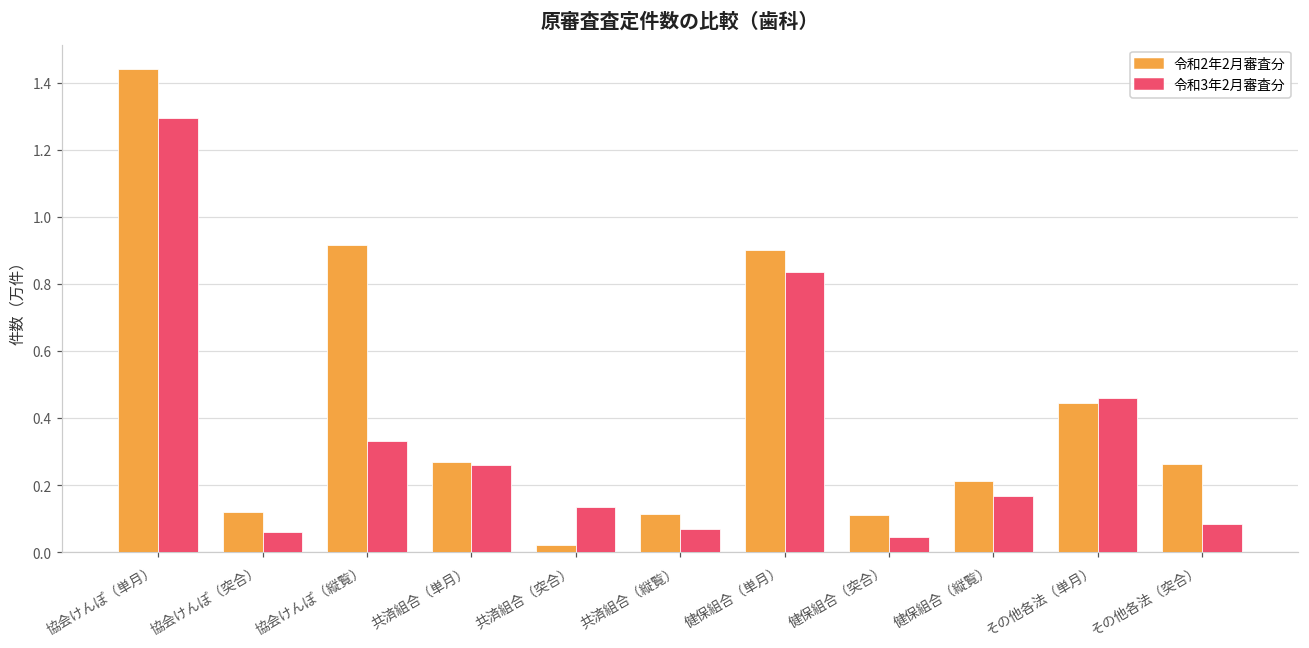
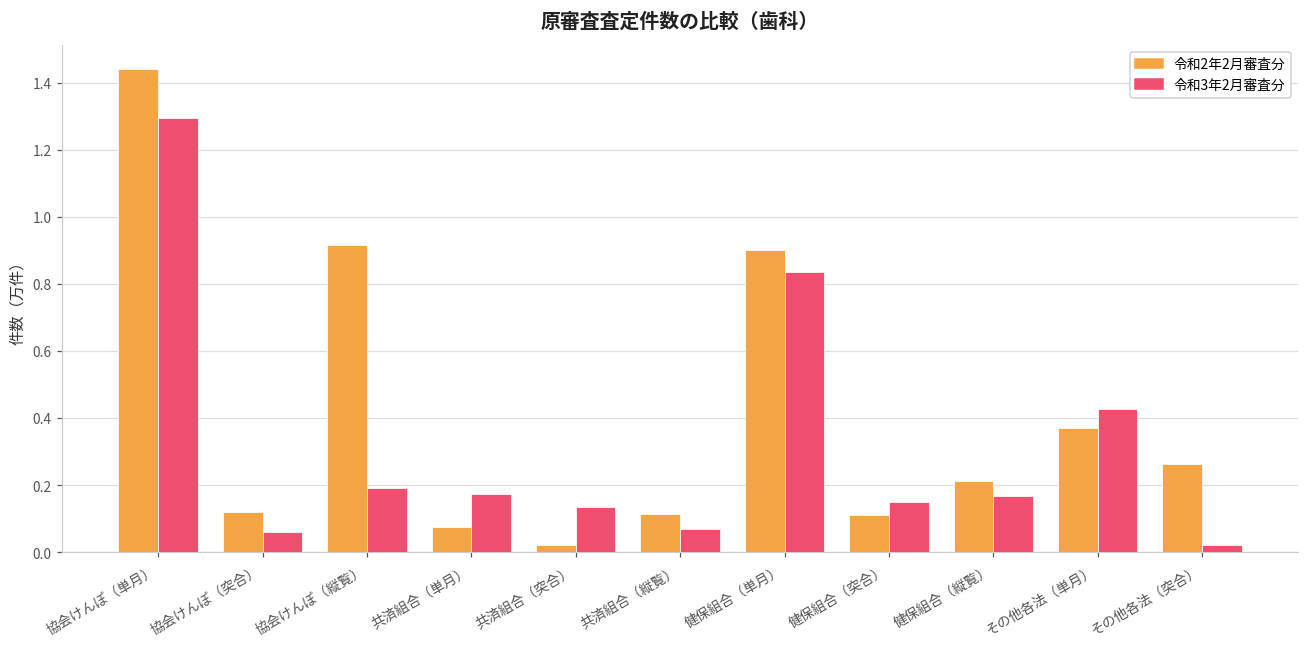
  {
    "令和2年2月審査分": {
      "協会けんぽ（単月）": 1.44,
      "協会けんぽ（突合）": 0.12,
      "協会けんぽ（縦覧）": 0.92,
-     "共済組合（単月）": 0.27,
+     "共済組合（単月）": 0.08,
      "共済組合（突合）": 0.02,
      "共済組合（縦覧）": 0.11,
      "健保組合（単月）": 0.90,
      "健保組合（突合）": 0.11,
      "健保組合（縦覧）": 0.21,
-     "その他各法（単月）": 0.44,
+     "その他各法（単月）": 0.37,
      "その他各法（突合）": 0.26
    },
    "令和3年2月審査分": {
      "協会けんぽ（単月）": 1.30,
      "協会けんぽ（突合）": 0.06,
-     "協会けんぽ（縦覧）": 0.33,
-     "共済組合（単月）": 0.26,
+     "協会けんぽ（縦覧）": 0.19,
+     "共済組合（単月）": 0.17,
      "共済組合（突合）": 0.13,
      "共済組合（縦覧）": 0.07,
      "健保組合（単月）": 0.84,
-     "健保組合（突合）": 0.05,
+     "健保組合（突合）": 0.15,
      "健保組合（縦覧）": 0.17,
-     "その他各法（単月）": 0.46,
-     "その他各法（突合）": 0.08
+     "その他各法（単月）": 0.43,
+     "その他各法（突合）": 0.02
    }
  }
